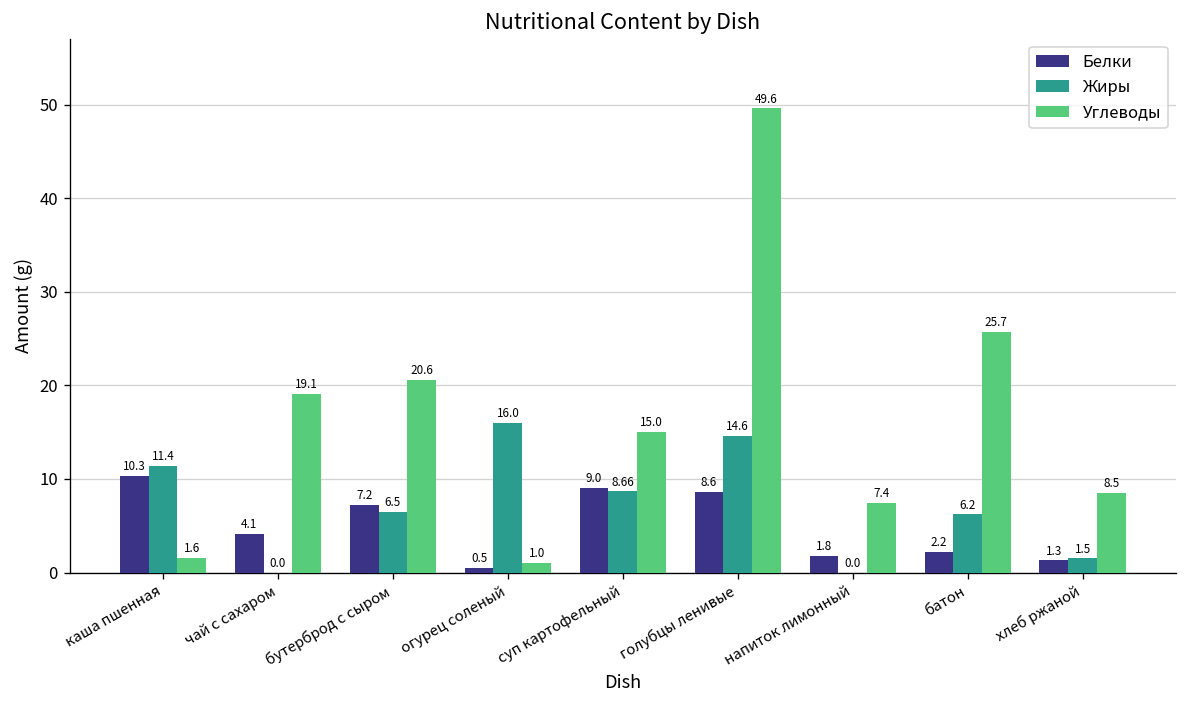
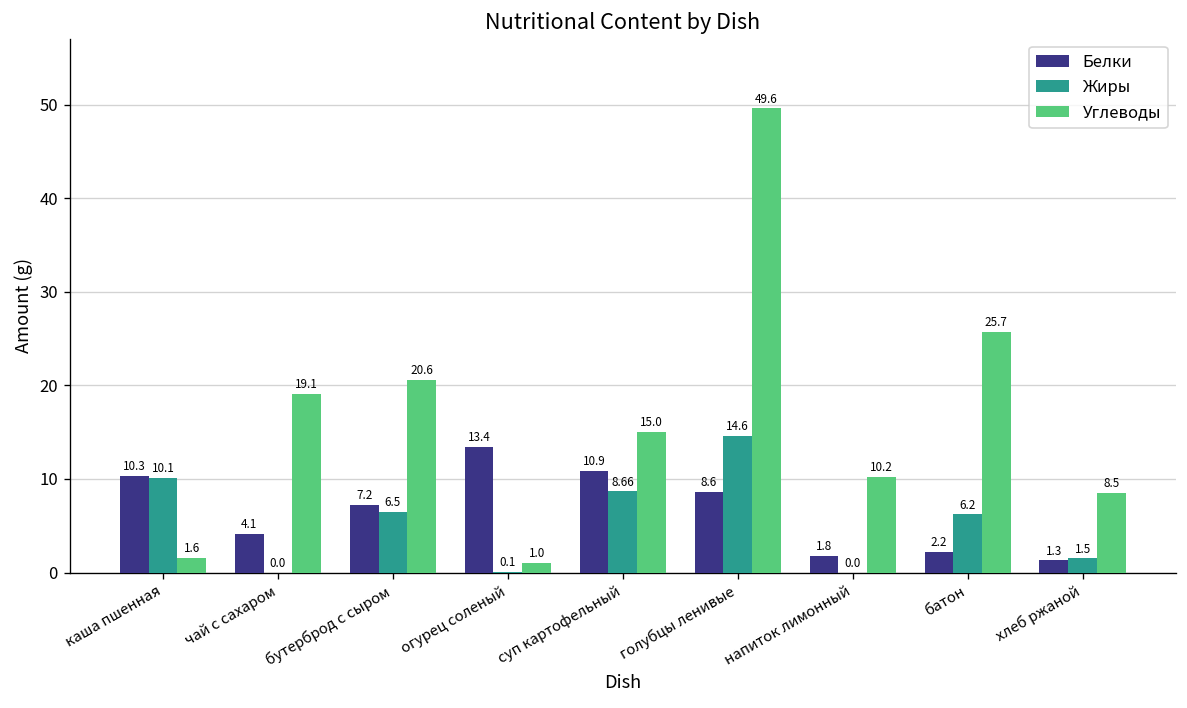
  {
    "Белки": {
      "каша пшенная": 10.3,
      "чай с сахаром": 4.1,
      "бутерброд с сыром": 7.2,
-     "огурец соленый": 0.5,
-     "суп картофельный": 9.0,
+     "огурец соленый": 13.4,
+     "суп картофельный": 10.9,
      "голубцы ленивые": 8.6,
      "напиток лимонный": 1.8,
      "батон": 2.2,
      "хлеб ржаной": 1.3
    },
    "Жиры": {
-     "каша пшенная": 11.4,
+     "каша пшенная": 10.1,
      "чай с сахаром": 0.0,
      "бутерброд с сыром": 6.5,
-     "огурец соленый": 16.0,
+     "огурец соленый": 0.1,
      "суп картофельный": 8.66,
      "голубцы ленивые": 14.6,
      "напиток лимонный": 0.0,
      "батон": 6.2,
      "хлеб ржаной": 1.5
    },
    "Углеводы": {
      "каша пшенная": 1.6,
      "чай с сахаром": 19.1,
      "бутерброд с сыром": 20.6,
      "огурец соленый": 1.0,
      "суп картофельный": 15.0,
      "голубцы ленивые": 49.6,
-     "напиток лимонный": 7.4,
+     "напиток лимонный": 10.2,
      "батон": 25.7,
      "хлеб ржаной": 8.5
    }
  }
